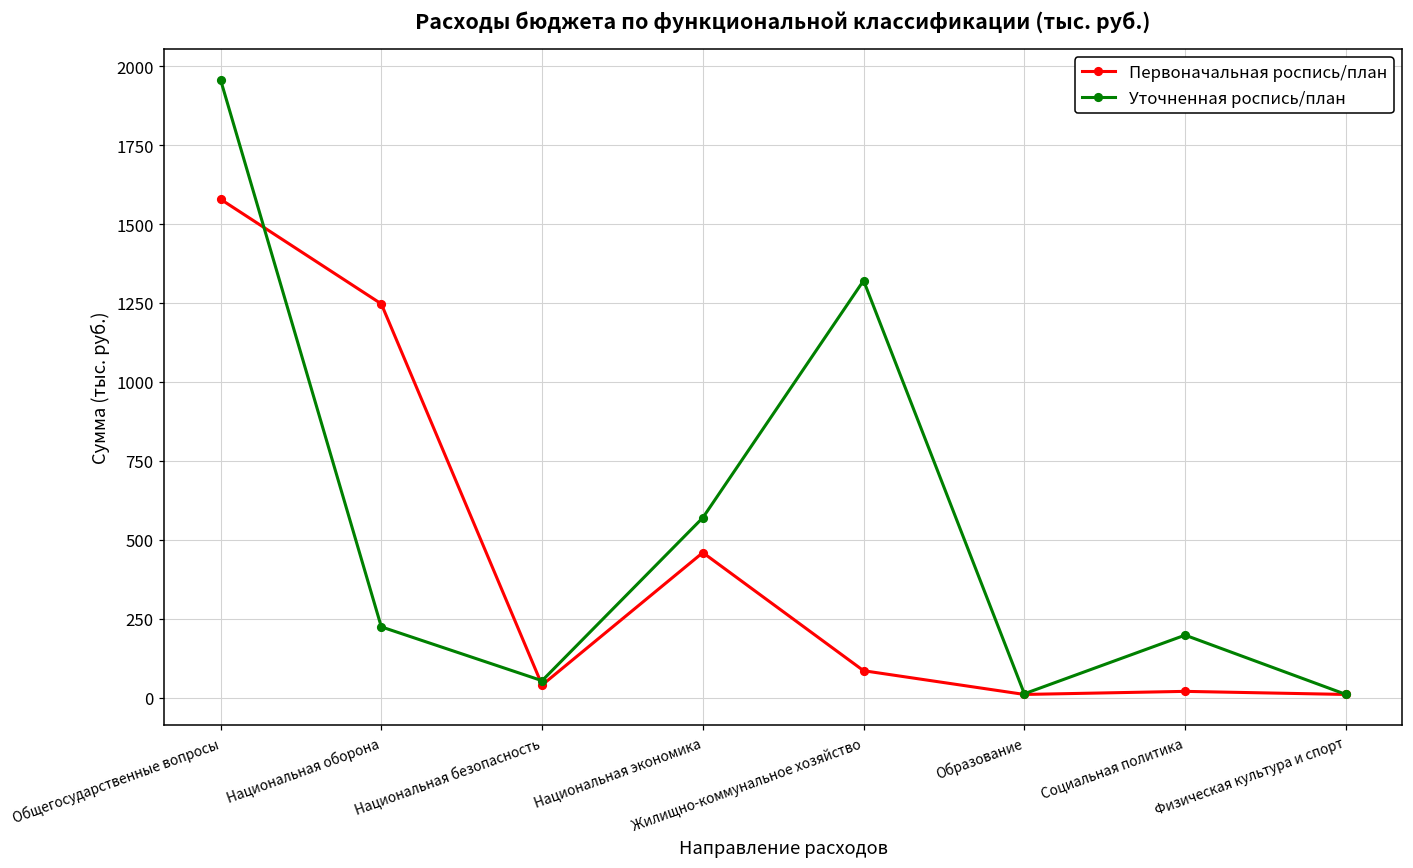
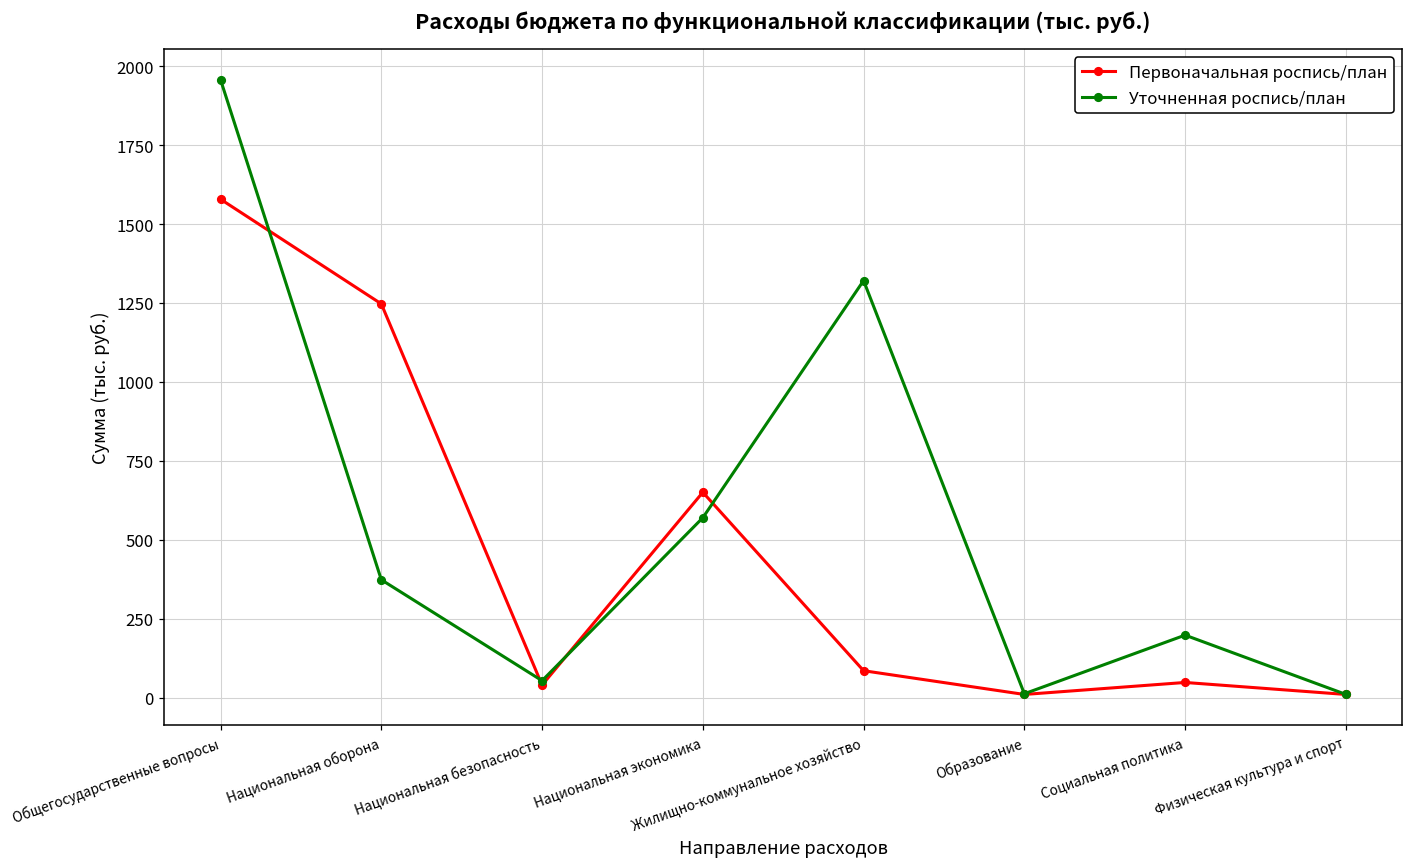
  {
    "Первоначальная роспись/план": {
      "Общегосударственные вопросы": 1580,
      "Национальная оборона": 1250,
      "Национальная безопасность": 40,
-     "Национальная экономика": 460,
+     "Национальная экономика": 650,
      "Жилищно-коммунальное хозяйство": 90,
-     "Социальная политика": 20
+     "Социальная политика": 50
    },
    "Уточненная роспись/план": {
      "Общегосударственные вопросы": 1960,
-     "Национальная оборона": 220,
+     "Национальная оборона": 370,
      "Национальная безопасность": 50,
      "Национальная экономика": 570,
      "Жилищно-коммунальное хозяйство": 1320,
      "Социальная политика": 200
    }
  }
